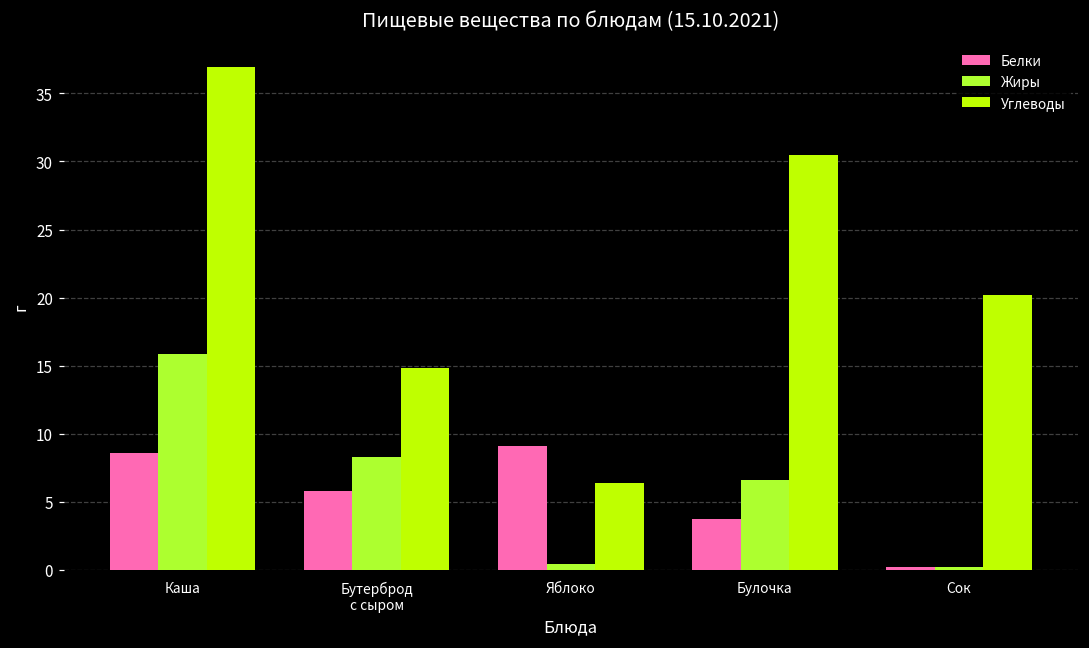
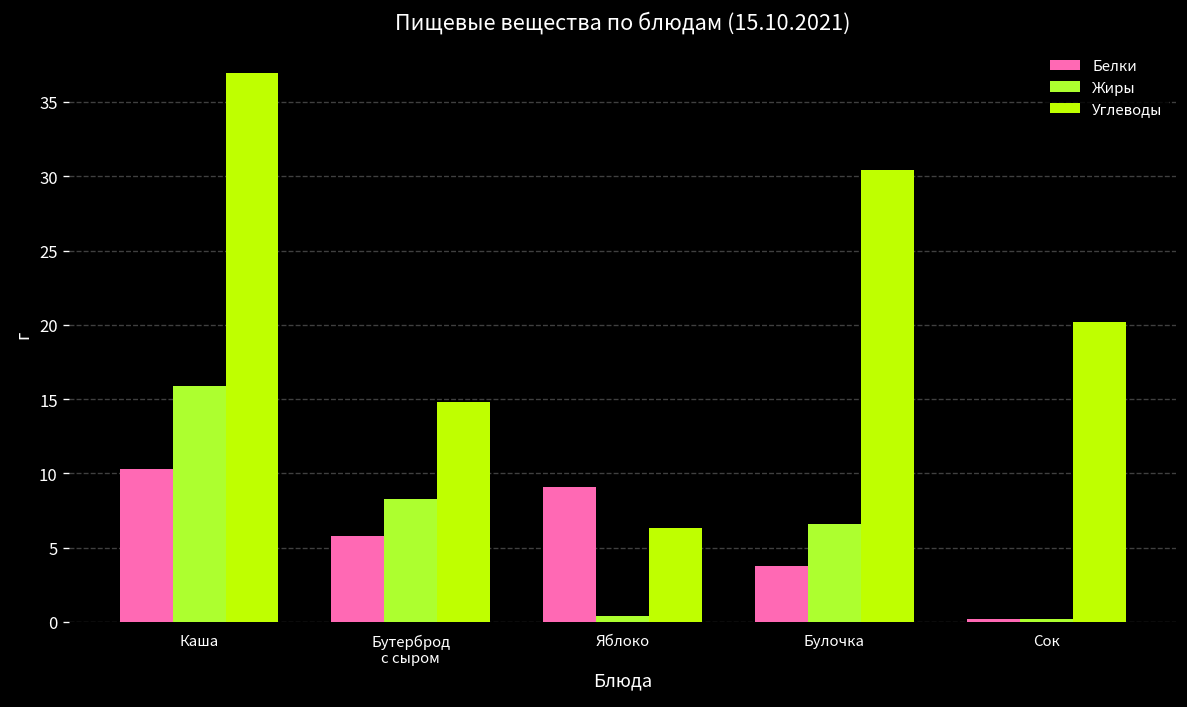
  {
    "Белки": {
-     "Каша": 8.6,
+     "Каша": 10.3,
      "Бутерброд с сыром": 5.8,
      "Яблоко": 9.1,
      "Булочка": 3.8
    }
  }
